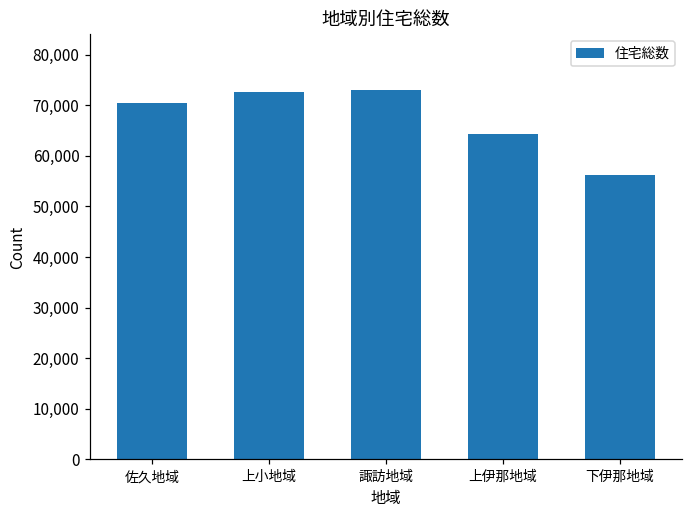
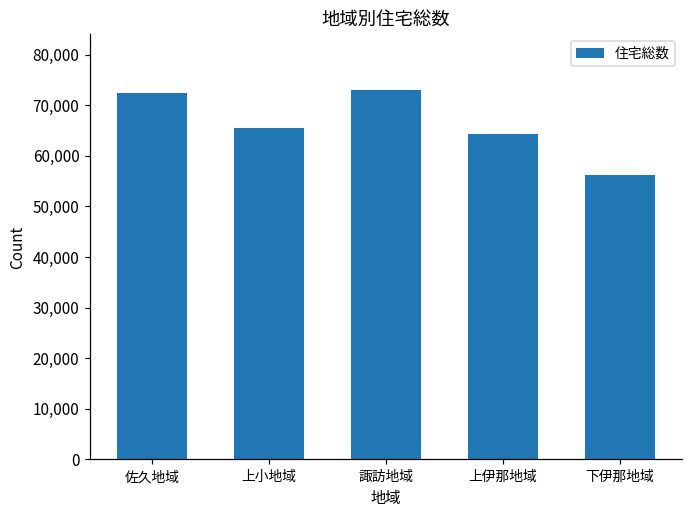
  {
-   "佐久地域": "70,000",
-   "上小地域": "73,000",
+   "佐久地域": "72,000",
+   "上小地域": "66,000",
    "諏訪地域": "73,000",
    "上伊那地域": "64,000",
    "下伊那地域": "56,000"
  }
